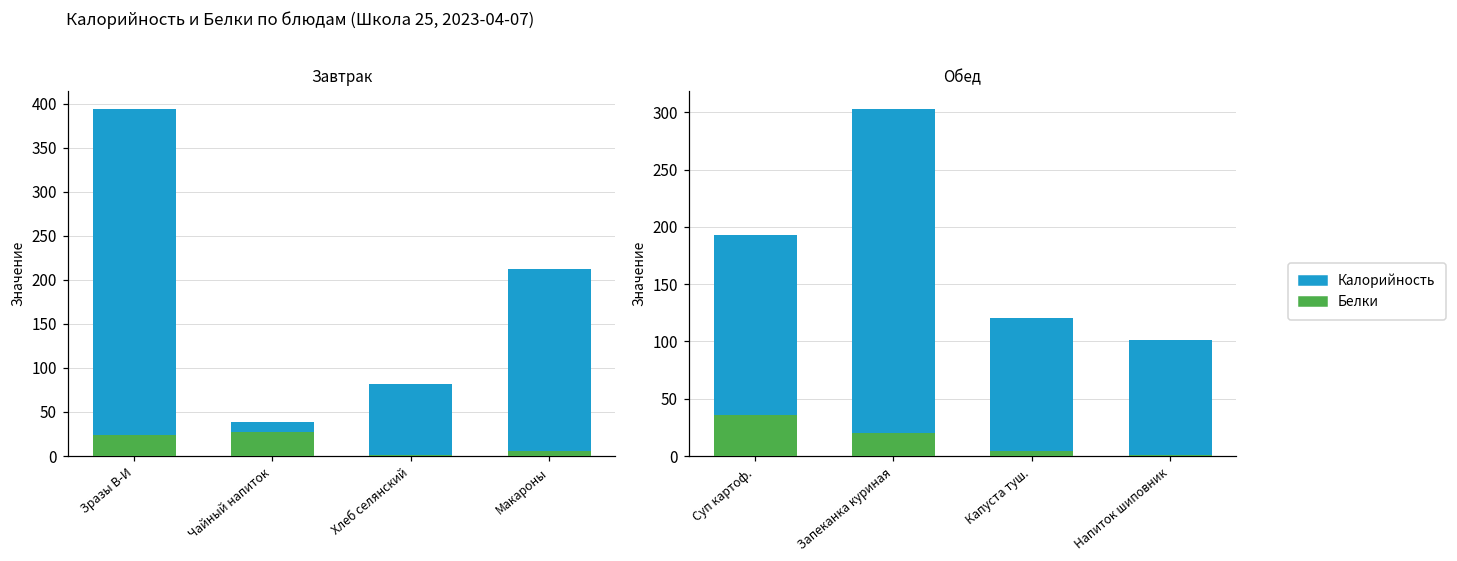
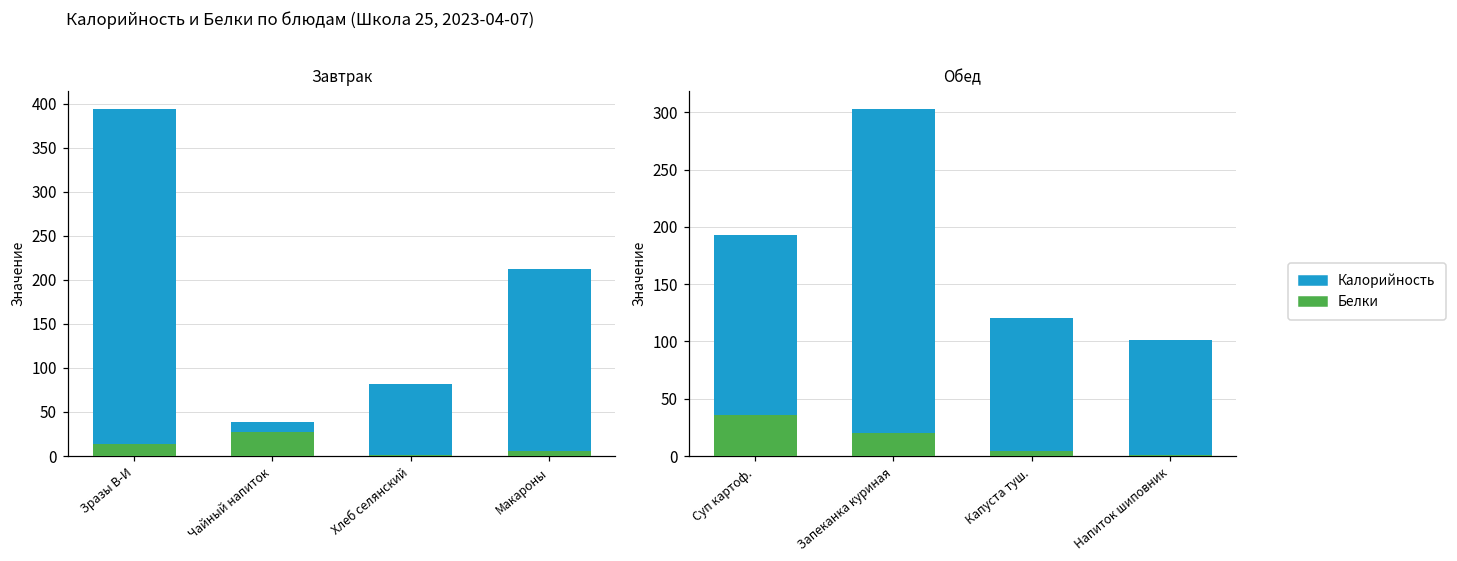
  {
    "Завтрак": {
      "Калорийность": {
        "Зразы В-И": 390,
        "Чайный напиток": 40,
        "Хлеб селянский": 80,
        "Макароны": 210
      },
      "Белки": {
-       "Зразы В-И": 20
+       "Зразы В-И": 10
      }
    },
    "Обед": {
      "Калорийность": {
        "Суп картоф.": 193,
        "Запеканка куриная": 303,
        "Капуста туш.": 120,
        "Напиток шиповник": 101
      }
    }
  }
